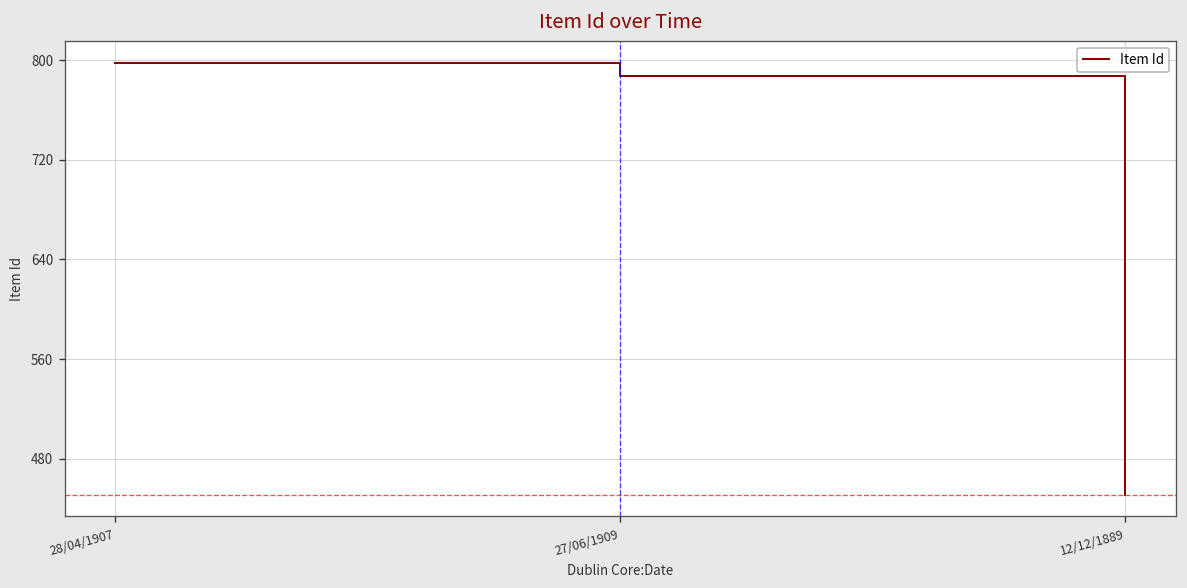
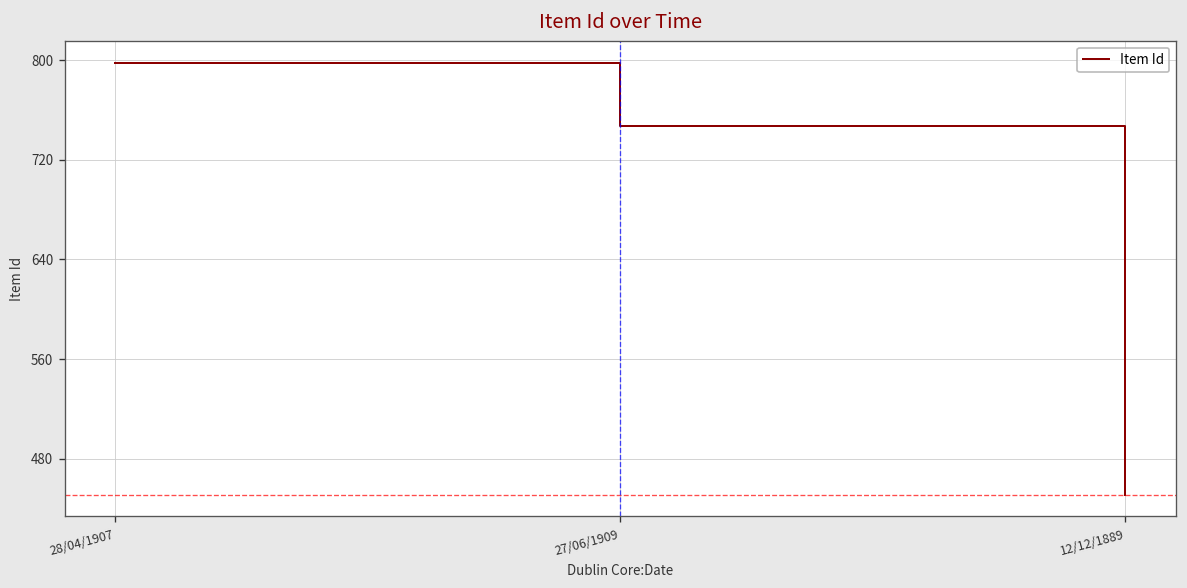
  {
    "28/04/1907": 798,
-   "27/06/1909": 787,
+   "27/06/1909": 747,
    "12/12/1889": 451
  }
